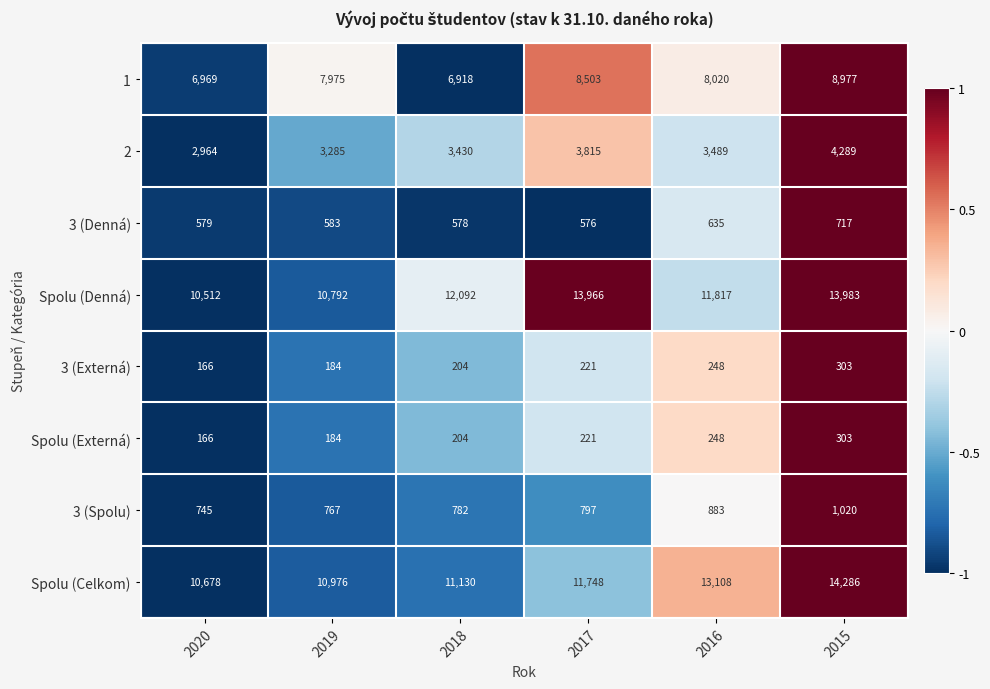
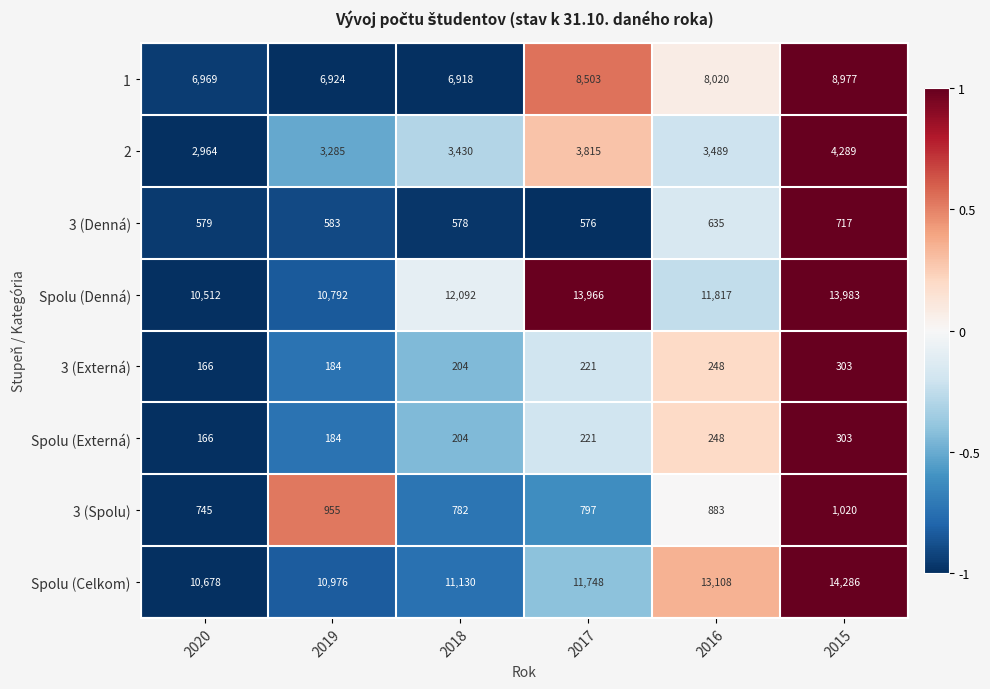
  {
    "1": {
      "2020": "6,969",
-     "2019": "7,975",
+     "2019": "6,924",
      "2018": "6,918",
      "2017": "8,503",
      "2016": "8,020",
      "2015": "8,977"
    },
    "2": {
      "2020": "2,964",
      "2019": "3,285",
      "2018": "3,430",
      "2017": "3,815",
      "2016": "3,489",
      "2015": "4,289"
    },
    "3 (Denná)": {
      "2020": "579",
      "2019": "583",
      "2018": "578",
      "2017": "576",
      "2016": "635",
      "2015": "717"
    },
    "Spolu (Denná)": {
      "2020": "10,512",
      "2019": "10,792",
      "2018": "12,092",
      "2017": "13,966",
      "2016": "11,817",
      "2015": "13,983"
    },
    "3 (Externá)": {
      "2020": "166",
      "2019": "184",
      "2018": "204",
      "2017": "221",
      "2016": "248",
      "2015": "303"
    },
    "Spolu (Externá)": {
      "2020": "166",
      "2019": "184",
      "2018": "204",
      "2017": "221",
      "2016": "248",
      "2015": "303"
    },
    "3 (Spolu)": {
      "2020": "745",
-     "2019": "767",
+     "2019": "955",
      "2018": "782",
      "2017": "797",
      "2016": "883",
      "2015": "1,020"
    },
    "Spolu (Celkom)": {
      "2020": "10,678",
      "2019": "10,976",
      "2018": "11,130",
      "2017": "11,748",
      "2016": "13,108",
      "2015": "14,286"
    }
  }
